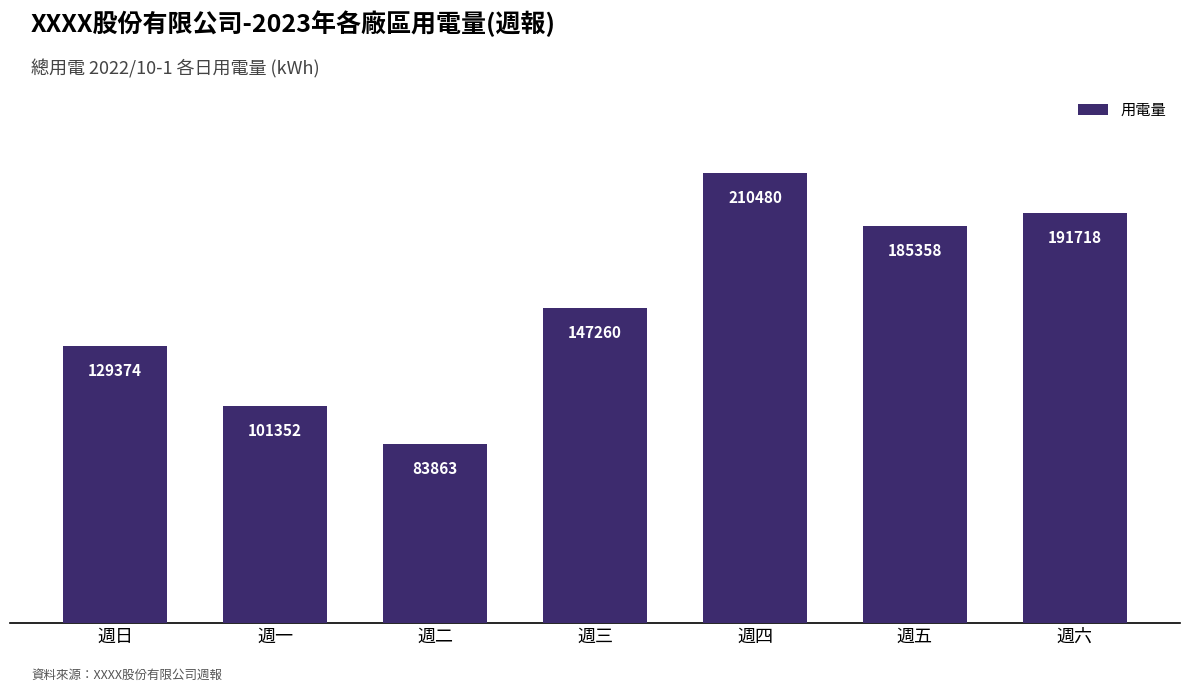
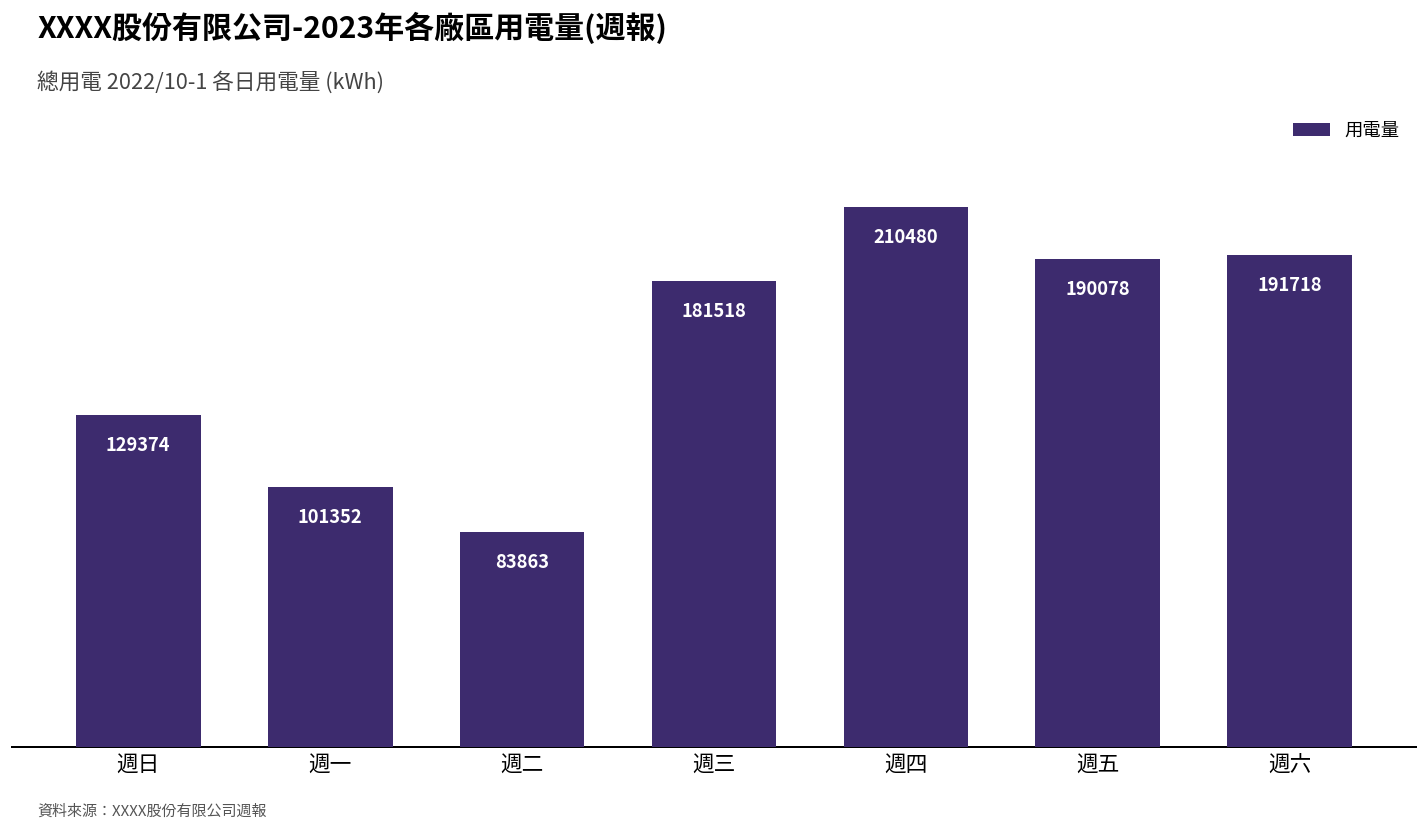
  {
    "週日": 129374,
    "週一": 101352,
    "週二": 83863,
-   "週三": 147260,
+   "週三": 181518,
    "週四": 210480,
-   "週五": 185358,
+   "週五": 190078,
    "週六": 191718
  }
